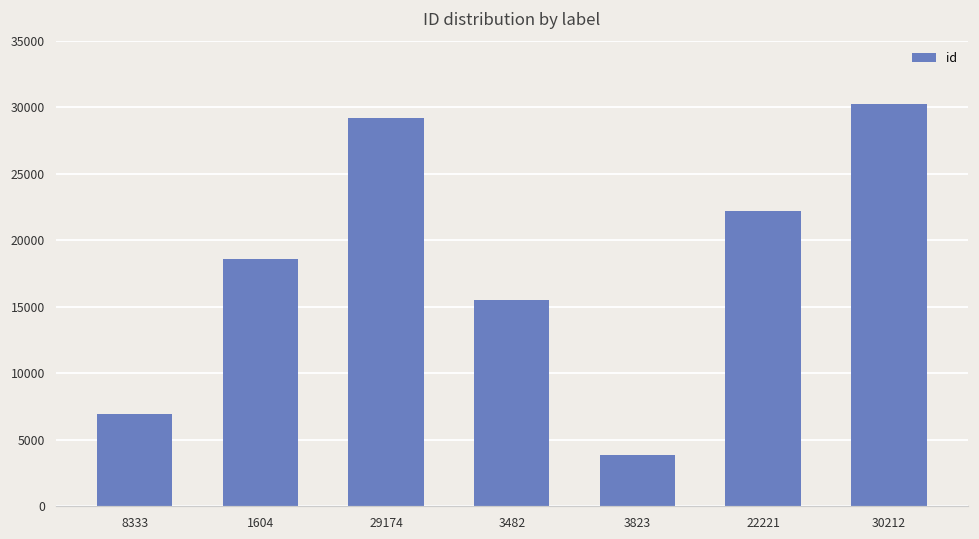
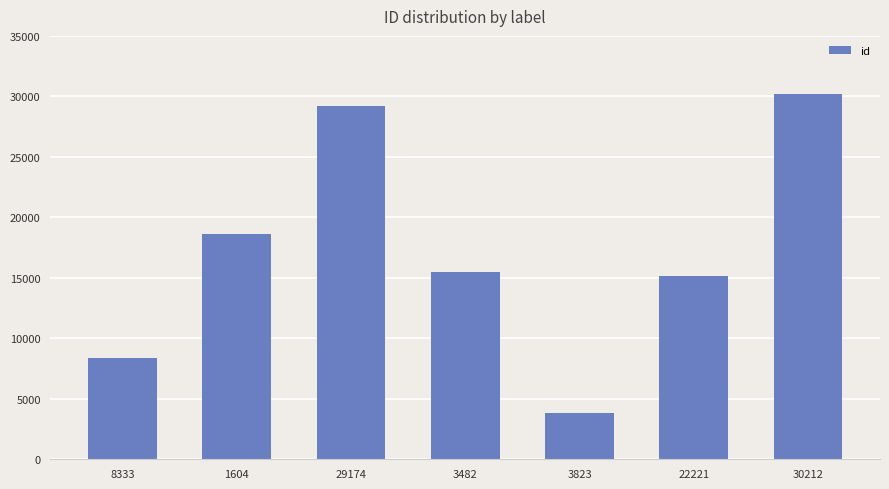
  {
-   "8333": 7000,
+   "8333": 8300,
    "1604": 18600,
    "29174": 29200,
    "3482": 15500,
    "3823": 3800,
-   "22221": 22200,
+   "22221": 15200,
    "30212": 30200
  }
